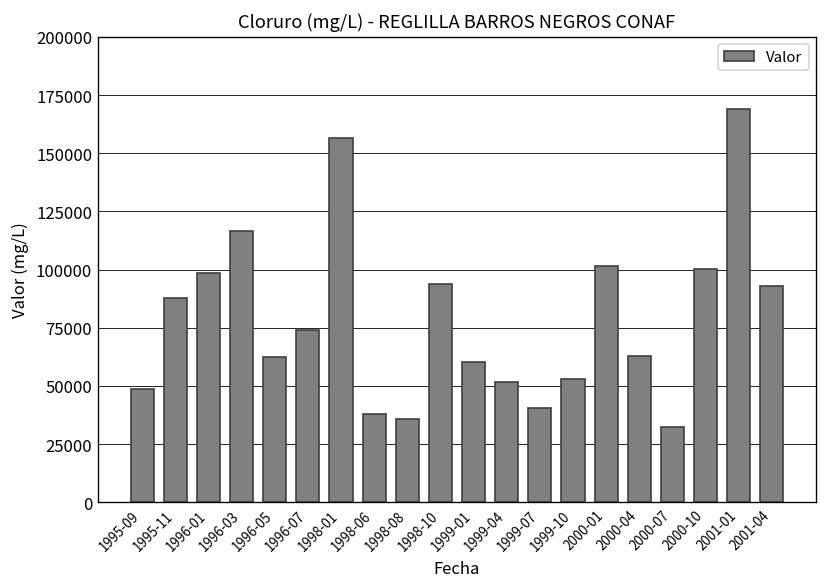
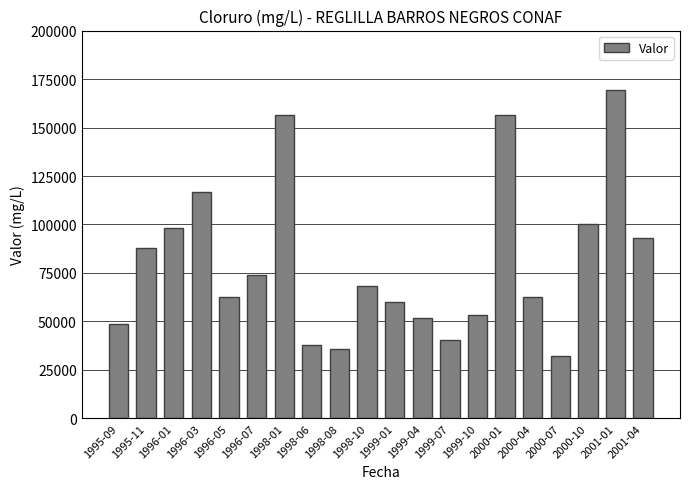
  {
    "1995-09": 49000,
    "1995-11": 88000,
    "1996-01": 98000,
    "1996-03": 117000,
    "1996-05": 62000,
    "1996-07": 74000,
    "1998-01": 157000,
    "1998-06": 38000,
    "1998-08": 36000,
-   "1998-10": 94000,
+   "1998-10": 68000,
    "1999-01": 60000,
    "1999-04": 52000,
    "1999-07": 41000,
    "1999-10": 53000,
-   "2000-01": 102000,
+   "2000-01": 156000,
    "2000-04": 63000,
    "2000-07": 32000,
    "2000-10": 100000,
    "2001-01": 169000,
    "2001-04": 93000
  }
